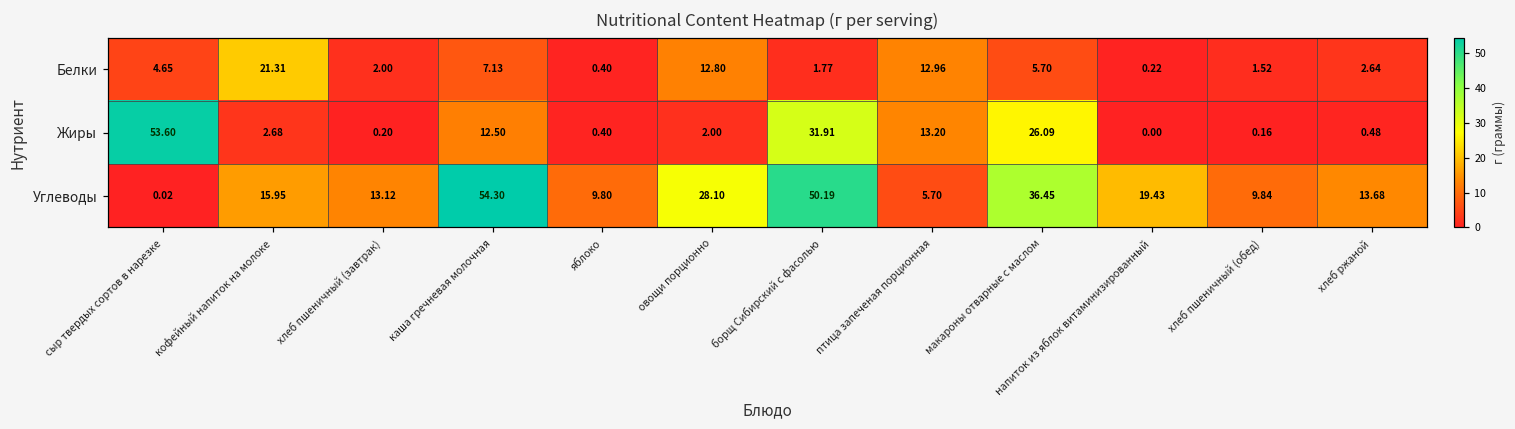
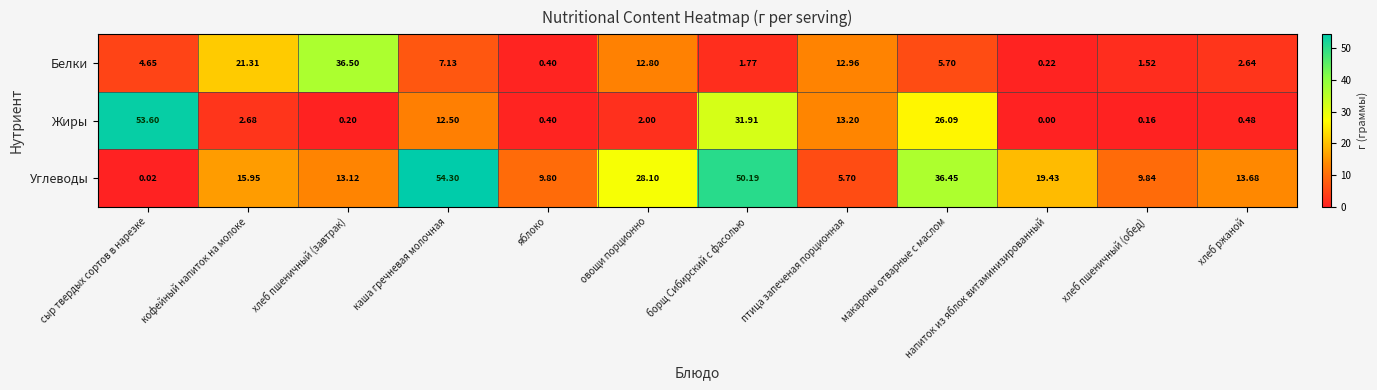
  {
    "Белки": {
      "сыр твердых сортов в нарезке": 4.65,
      "кофейный напиток на молоке": 21.31,
-     "хлеб пшеничный (завтрак)": 2.00,
+     "хлеб пшеничный (завтрак)": 36.50,
      "каша гречневая молочная": 7.13,
      "яблоко": 0.40,
      "овощи порционно": 12.80,
      "борщ Сибирский с фасолью": 1.77,
      "птица запеченая порционная": 12.96,
      "макароны отварные с маслом": 5.70,
      "напиток из яблок витаминизированный": 0.22,
      "хлеб пшеничный (обед)": 1.52,
      "хлеб ржаной": 2.64
    },
    "Жиры": {
      "сыр твердых сортов в нарезке": 53.60,
      "кофейный напиток на молоке": 2.68,
      "хлеб пшеничный (завтрак)": 0.20,
      "каша гречневая молочная": 12.50,
      "яблоко": 0.40,
      "овощи порционно": 2.00,
      "борщ Сибирский с фасолью": 31.91,
      "птица запеченая порционная": 13.20,
      "макароны отварные с маслом": 26.09,
      "напиток из яблок витаминизированный": 0.00,
      "хлеб пшеничный (обед)": 0.16,
      "хлеб ржаной": 0.48
    },
    "Углеводы": {
      "сыр твердых сортов в нарезке": 0.02,
      "кофейный напиток на молоке": 15.95,
      "хлеб пшеничный (завтрак)": 13.12,
      "каша гречневая молочная": 54.30,
      "яблоко": 9.80,
      "овощи порционно": 28.10,
      "борщ Сибирский с фасолью": 50.19,
      "птица запеченая порционная": 5.70,
      "макароны отварные с маслом": 36.45,
      "напиток из яблок витаминизированный": 19.43,
      "хлеб пшеничный (обед)": 9.84,
      "хлеб ржаной": 13.68
    }
  }
